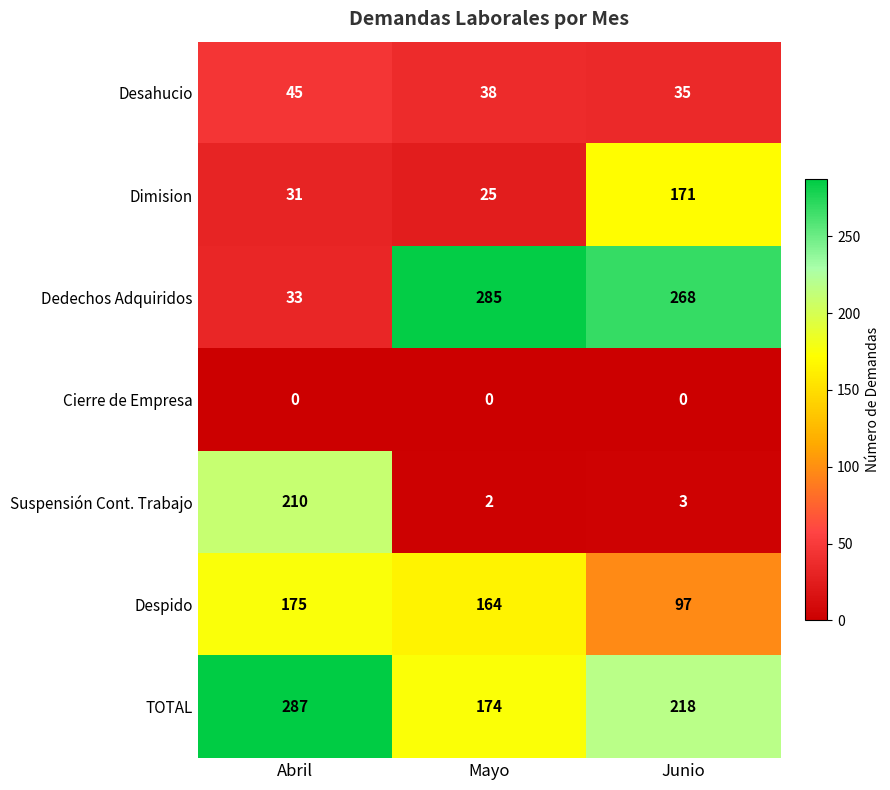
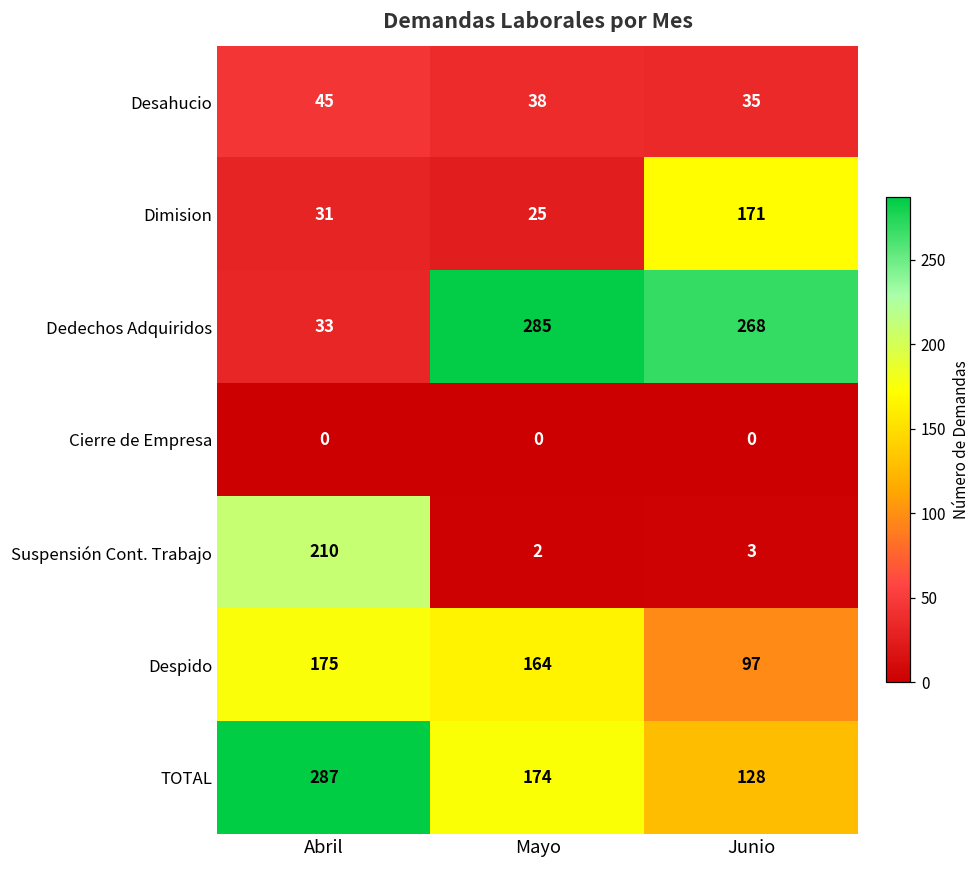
  {
    "Desahucio": {
      "Abril": 45,
      "Mayo": 38,
      "Junio": 35
    },
    "Dimision": {
      "Abril": 31,
      "Mayo": 25,
      "Junio": 171
    },
    "Dedechos Adquiridos": {
      "Abril": 33,
      "Mayo": 285,
      "Junio": 268
    },
    "Cierre de Empresa": {
      "Abril": 0,
      "Mayo": 0,
      "Junio": 0
    },
    "Suspensión Cont. Trabajo": {
      "Abril": 210,
      "Mayo": 2,
      "Junio": 3
    },
    "Despido": {
      "Abril": 175,
      "Mayo": 164,
      "Junio": 97
    },
    "TOTAL": {
      "Abril": 287,
      "Mayo": 174,
-     "Junio": 218
+     "Junio": 128
    }
  }
